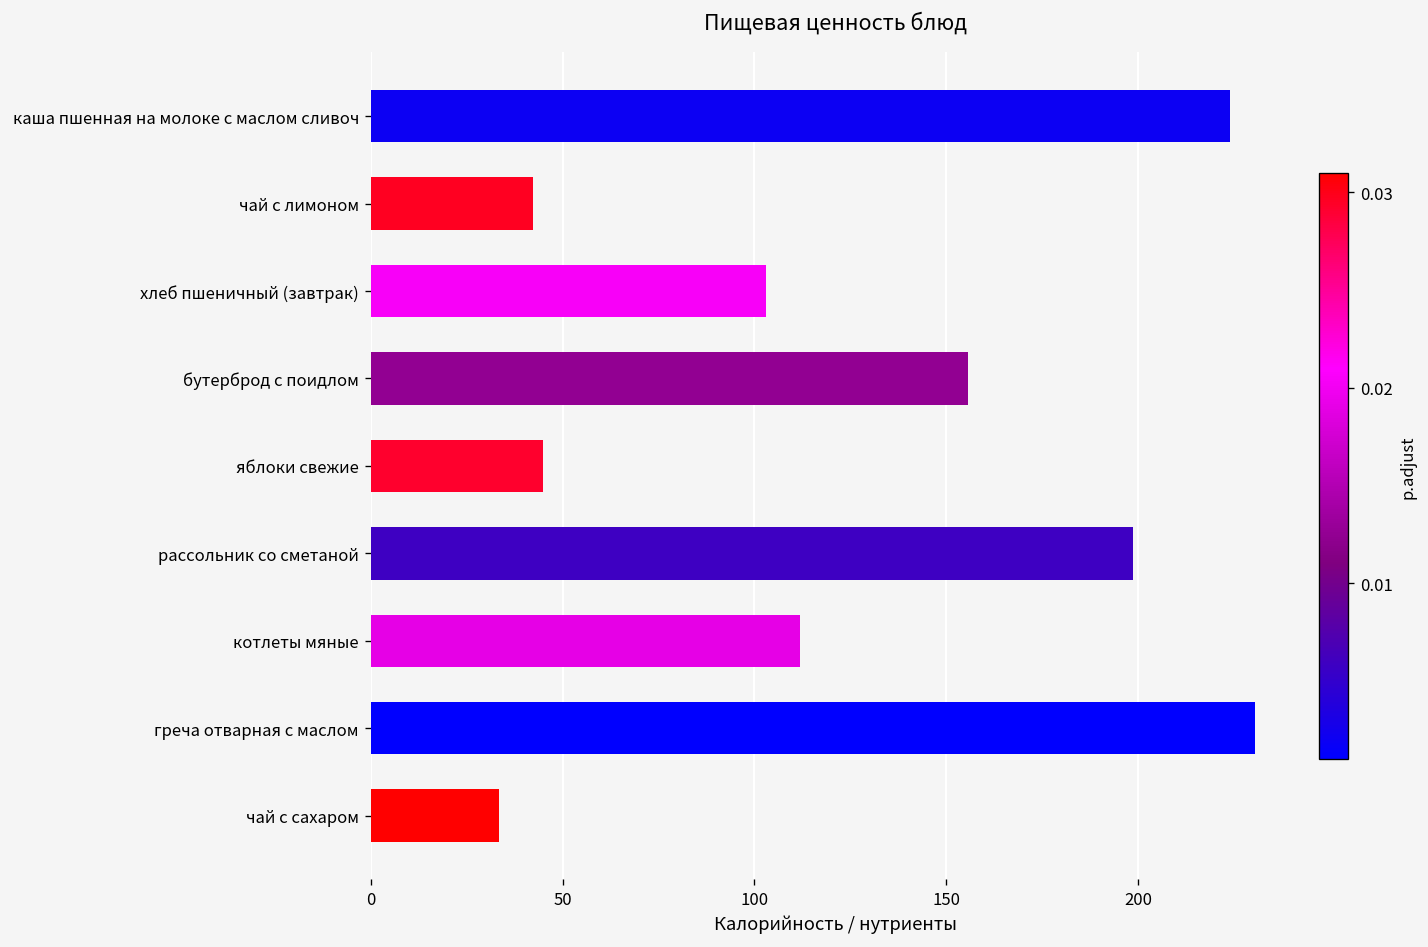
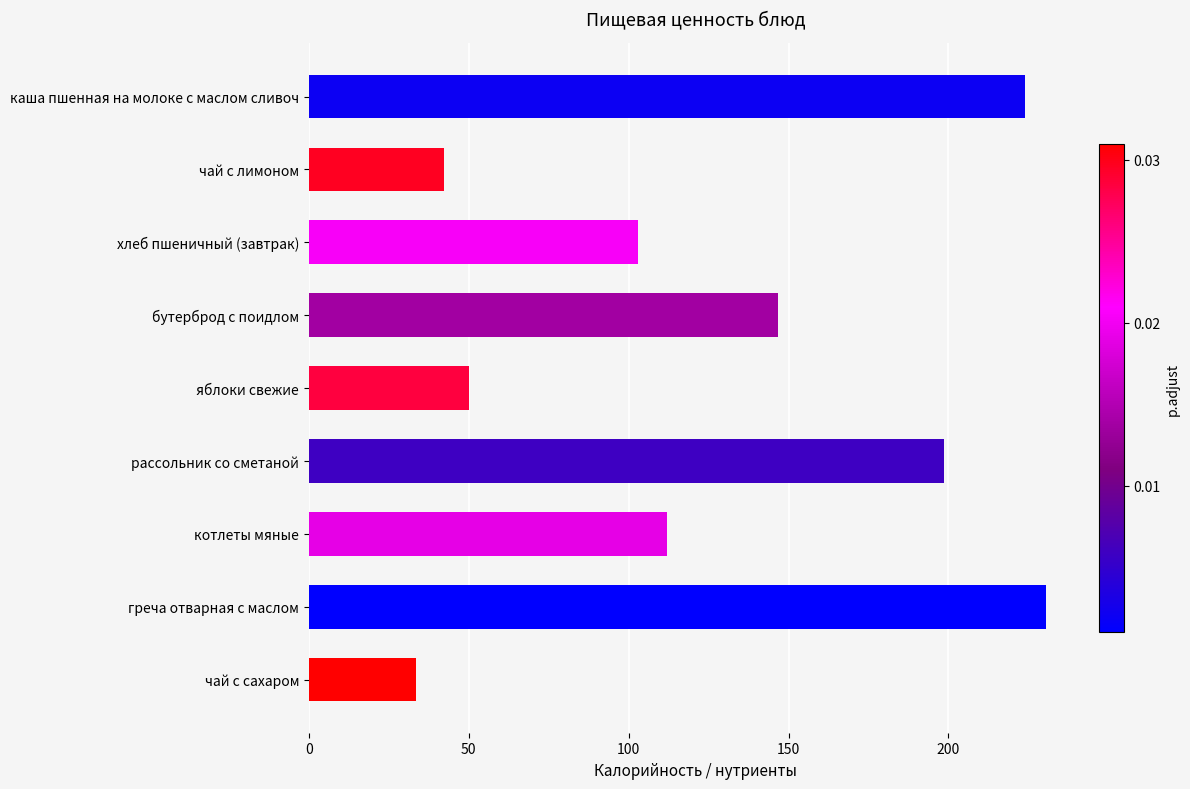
  {
    "каша пшенная на молоке с маслом сливоч": 224,
    "чай с лимоном": 42,
    "хлеб пшеничный (завтрак)": 103,
-   "бутерброд с поидлом": 156,
-   "яблоки свежие": 45,
+   "бутерброд с поидлом": 147,
+   "яблоки свежие": 50,
    "рассольник со сметаной": 199,
    "котлеты мяные": 112,
    "греча отварная с маслом": 231,
    "чай с сахаром": 33
  }
